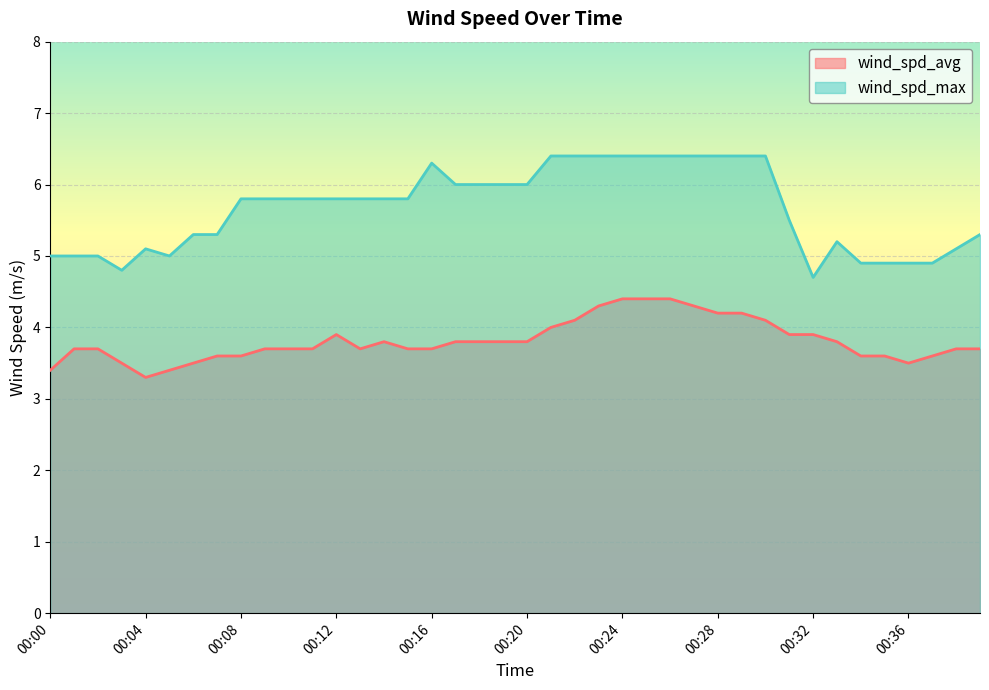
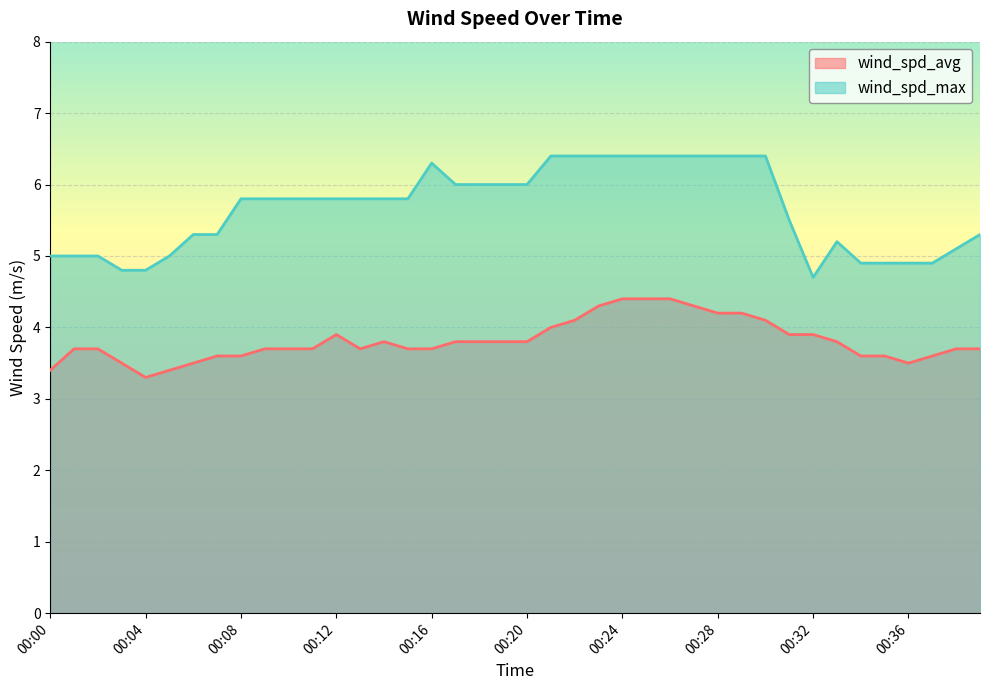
  {
    "wind_spd_avg": {
      "00:00": 3.4,
      "00:04": 3.3,
      "00:08": 3.6,
      "00:12": 3.9,
      "00:16": 3.7,
      "00:20": 3.8,
      "00:24": 4.4,
      "00:28": 4.2,
      "00:32": 3.9,
      "00:36": 3.5
    },
    "wind_spd_max": {
      "00:00": 5.0,
-     "00:04": 5.1,
+     "00:04": 4.8,
      "00:08": 5.8,
      "00:12": 5.8,
      "00:16": 6.3,
      "00:20": 6.0,
      "00:24": 6.4,
      "00:28": 6.4,
      "00:32": 4.7,
      "00:36": 4.9
    }
  }
